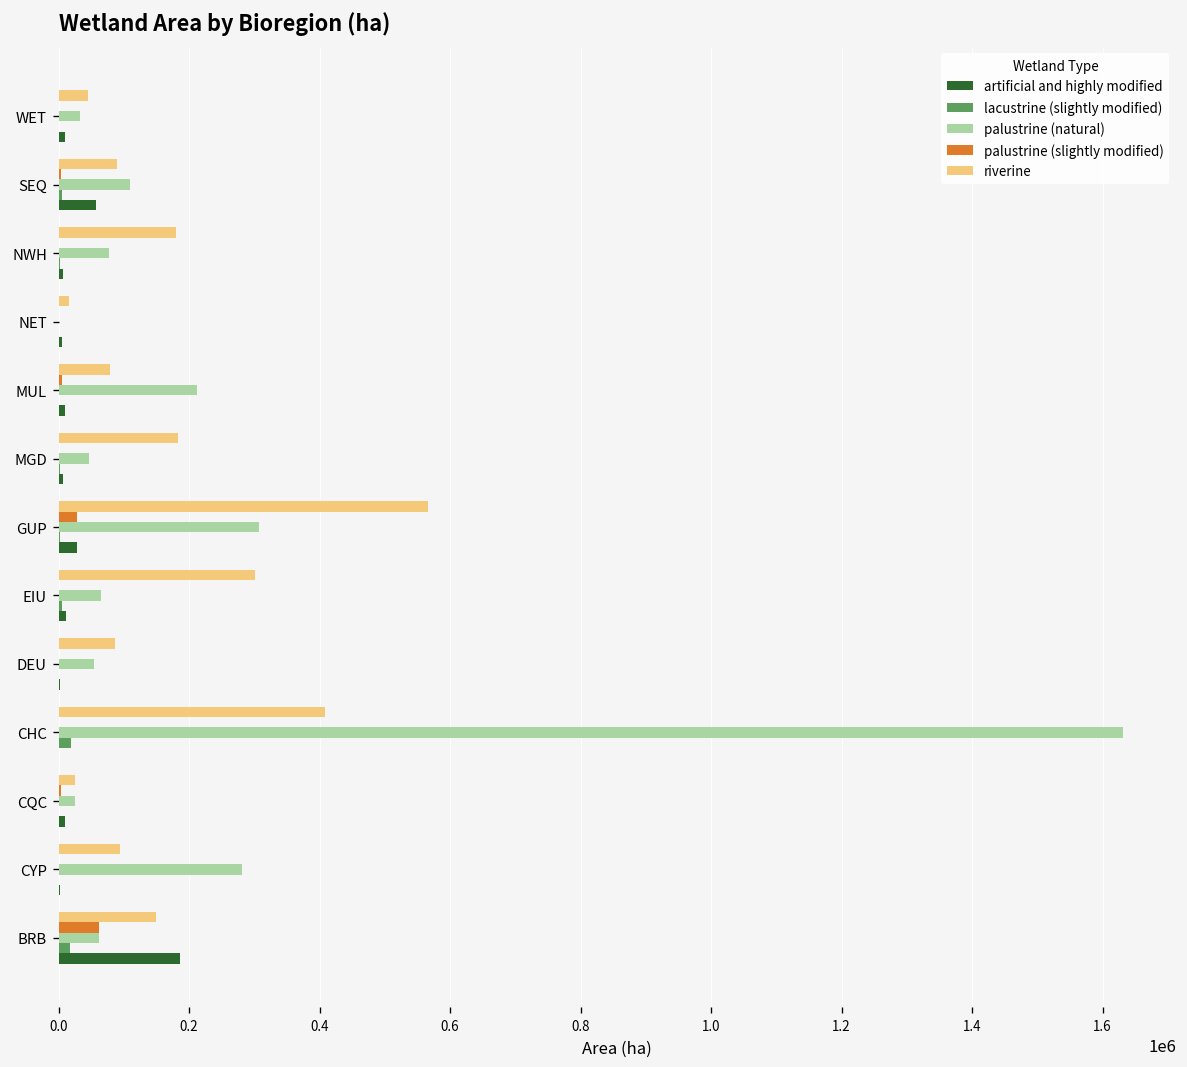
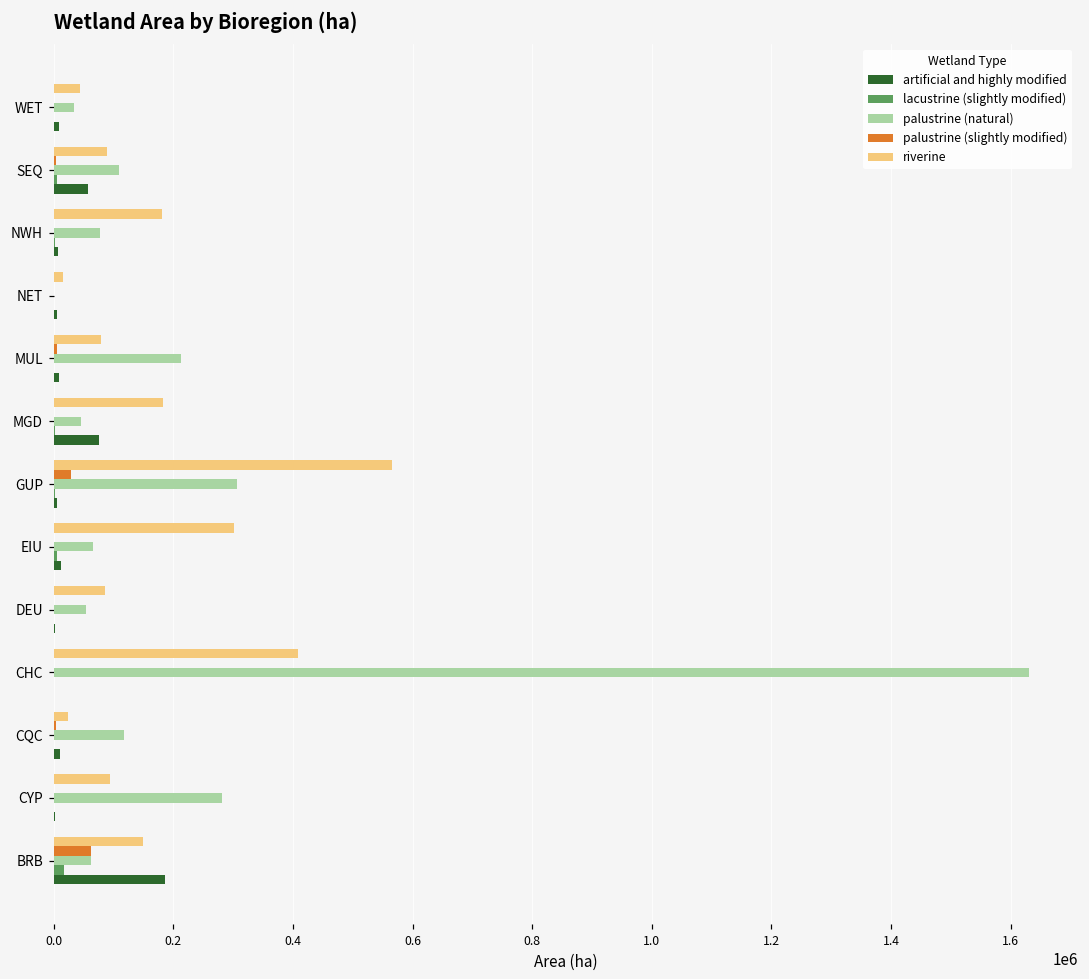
  {
    "artificial and highly modified": {
      "WET": 10000,
      "SEQ": 60000,
      "NWH": 10000,
      "NET": 0,
      "MUL": 10000,
-     "MGD": 10000,
-     "GUP": 30000,
+     "MGD": 80000,
+     "GUP": 10000,
      "EIU": 10000,
      "CQC": 10000,
      "BRB": 190000
    },
    "lacustrine (slightly modified)": {
      "SEQ": 10000,
      "EIU": 10000,
-     "CHC": 20000,
+     "CHC": 0,
      "BRB": 20000
    },
    "palustrine (natural)": {
      "WET": 30000,
      "SEQ": 110000,
      "NWH": 80000,
      "MUL": 210000,
      "MGD": 50000,
      "GUP": 310000,
      "EIU": 70000,
      "DEU": 50000,
      "CHC": 1630000,
-     "CQC": 30000,
+     "CQC": 120000,
      "CYP": 280000,
      "BRB": 60000
    },
    "palustrine (slightly modified)": {
      "NWH": 0,
      "MUL": 0,
      "GUP": 30000,
      "BRB": 60000
    },
    "riverine": {
      "WET": 40000,
      "SEQ": 90000,
      "NWH": 180000,
      "NET": 20000,
      "MUL": 80000,
      "MGD": 180000,
      "GUP": 570000,
      "EIU": 300000,
      "DEU": 90000,
      "CHC": 410000,
      "CQC": 20000,
      "CYP": 90000,
      "BRB": 150000
    }
  }
